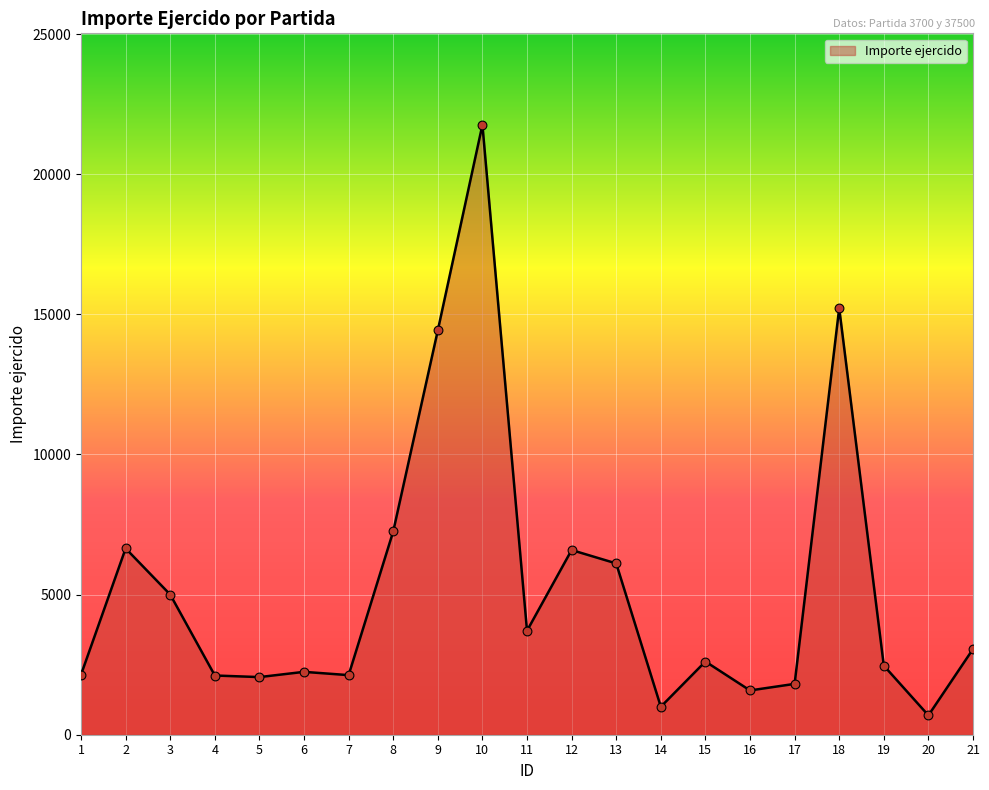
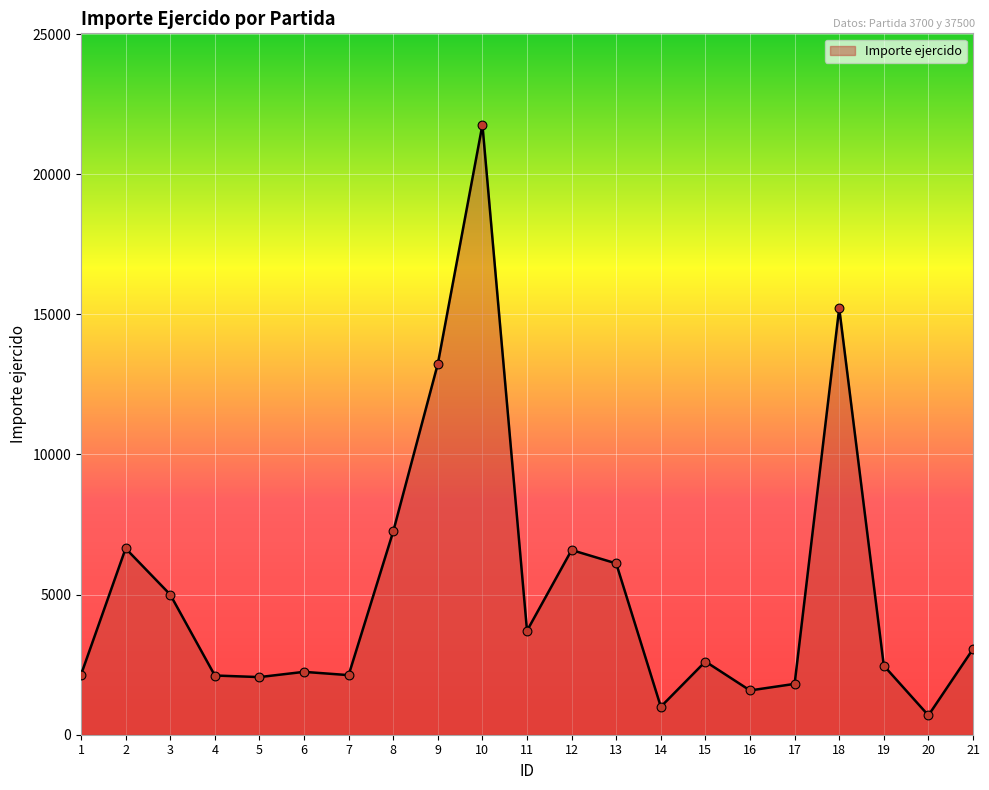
  {
    "1": 2100,
    "2": 6600,
    "3": 5000,
    "4": 2100,
    "5": 2100,
    "6": 2200,
    "7": 2100,
    "8": 7300,
-   "9": 14400,
+   "9": 13200,
    "10": 21800,
    "11": 3700,
    "12": 6600,
    "13": 6100,
    "14": 1000,
    "15": 2600,
    "16": 1600,
    "17": 1800,
    "18": 15200,
    "19": 2500,
    "20": 700,
    "21": 3100
  }
